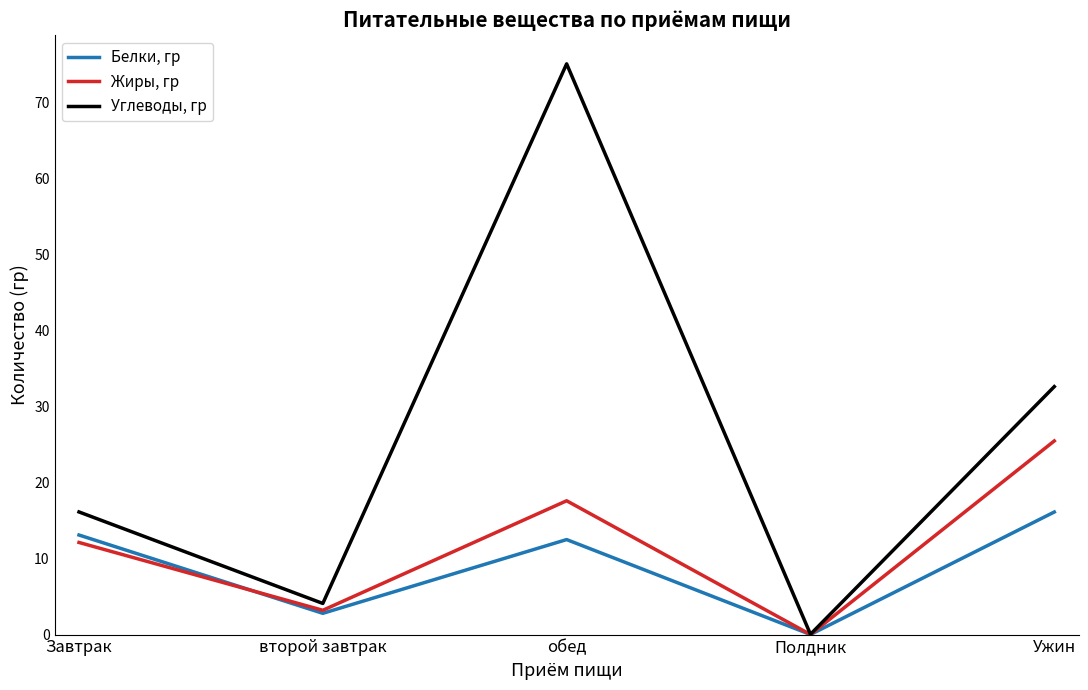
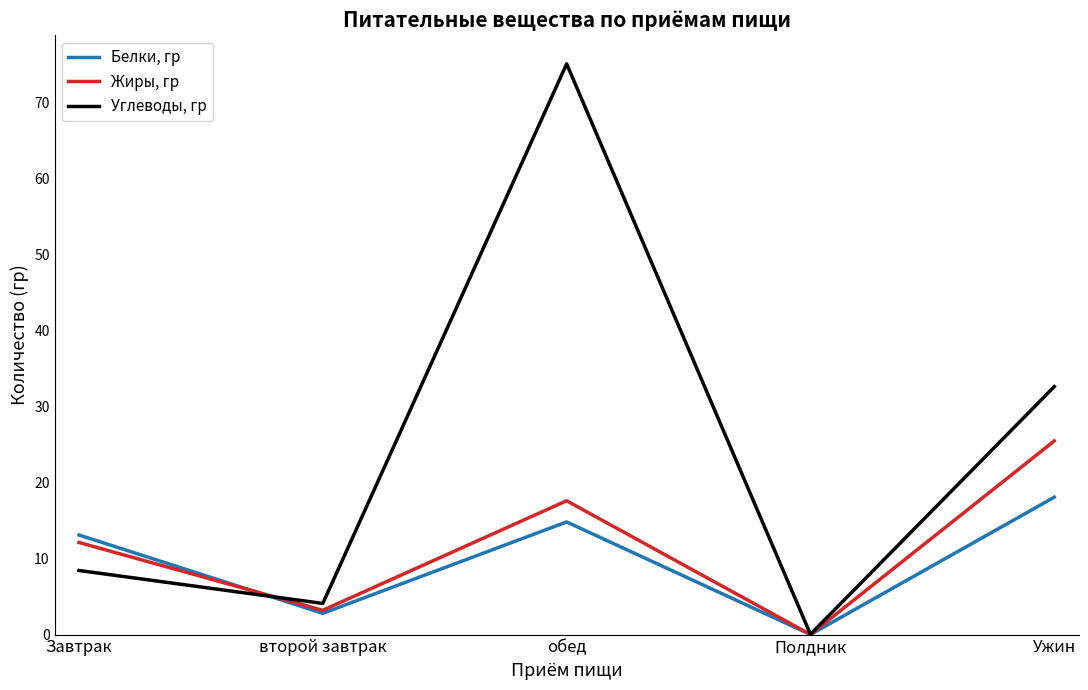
  {
    "Белки, гр": {
      "Завтрак": 13,
      "второй завтрак": 3,
-     "обед": 13,
-     "Ужин": 16
+     "обед": 15,
+     "Ужин": 18
    },
    "Жиры, гр": {
      "Завтрак": 12,
      "второй завтрак": 3,
      "обед": 18,
      "Ужин": 26
    },
    "Углеводы, гр": {
-     "Завтрак": 16,
+     "Завтрак": 8,
      "второй завтрак": 4,
      "обед": 75,
      "Ужин": 33
    }
  }
